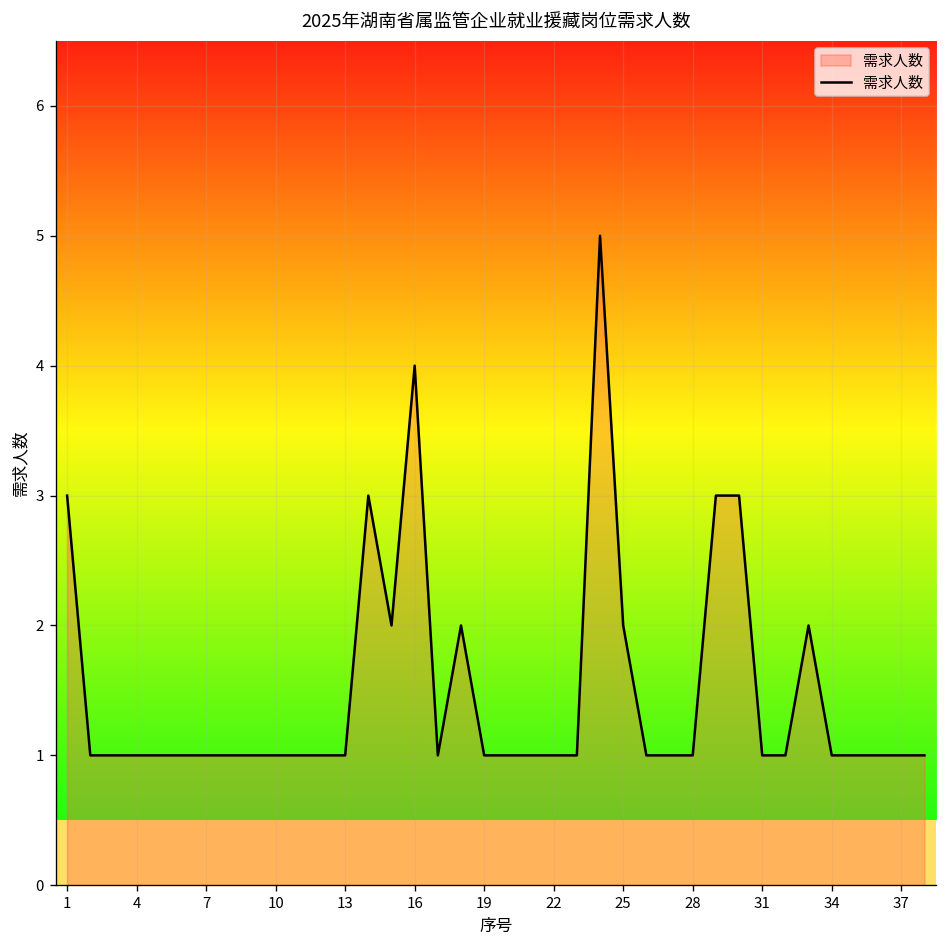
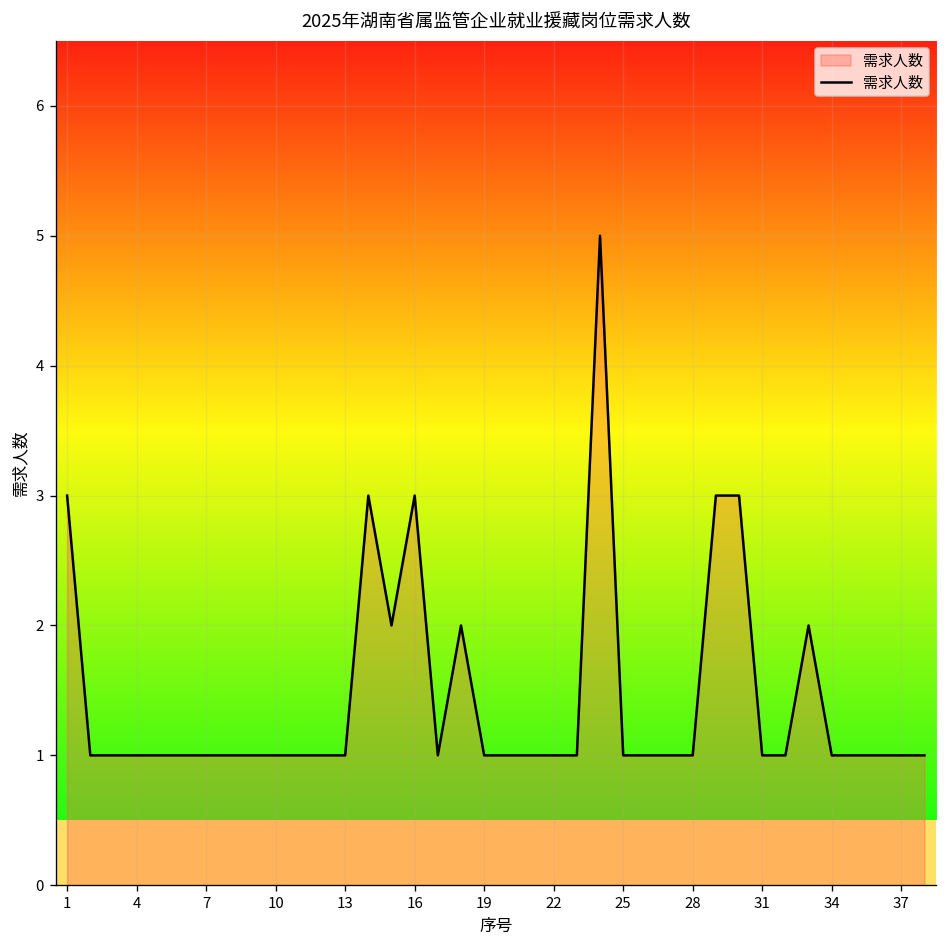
  {
    "1": 3,
    "4": 1,
    "7": 1,
    "10": 1,
    "13": 1,
-   "16": 4,
+   "16": 3,
    "19": 1,
    "22": 1,
-   "25": 2,
+   "25": 1,
    "28": 1,
    "31": 1,
    "34": 1,
    "37": 1
  }
